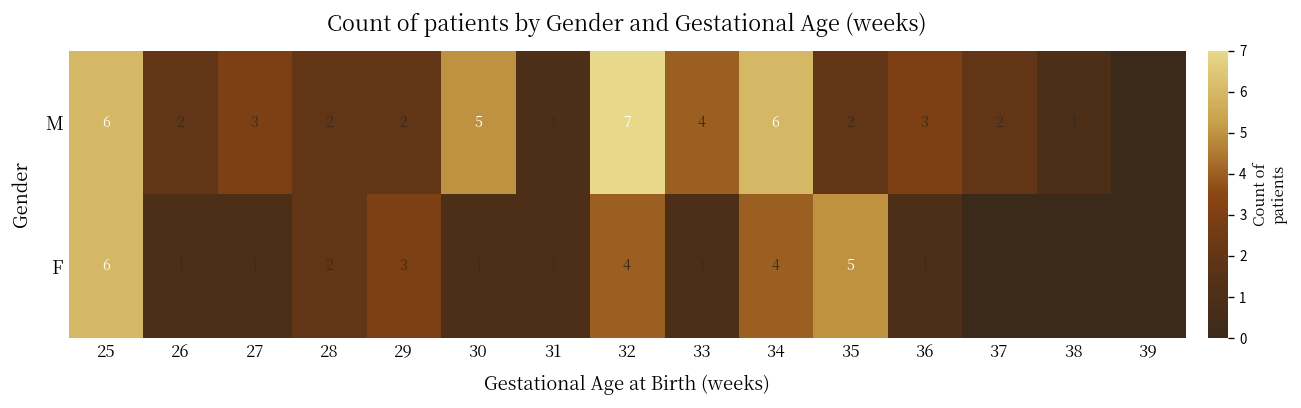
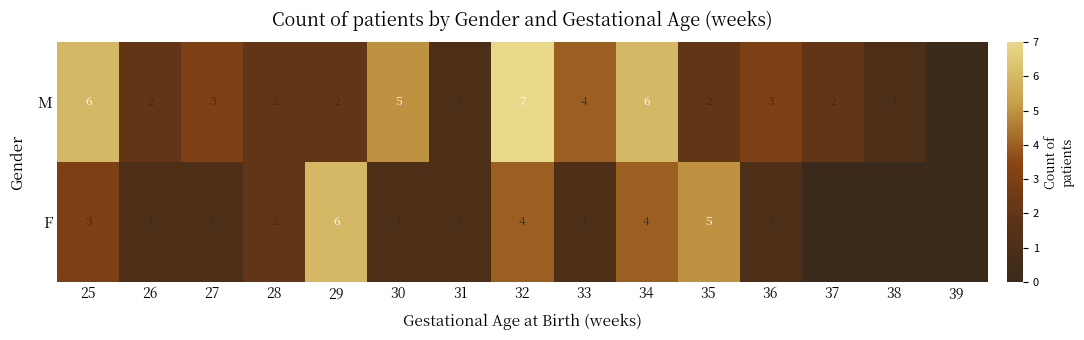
  {
    "M": {
      "25": 6,
      "27": 3,
      "30": 5,
      "32": 7,
      "33": 4,
      "34": 6,
      "36": 3
    },
    "F": {
-     "25": 6,
-     "29": 3,
+     "25": 3,
+     "29": 6,
      "32": 4,
      "34": 4,
      "35": 5
    }
  }
